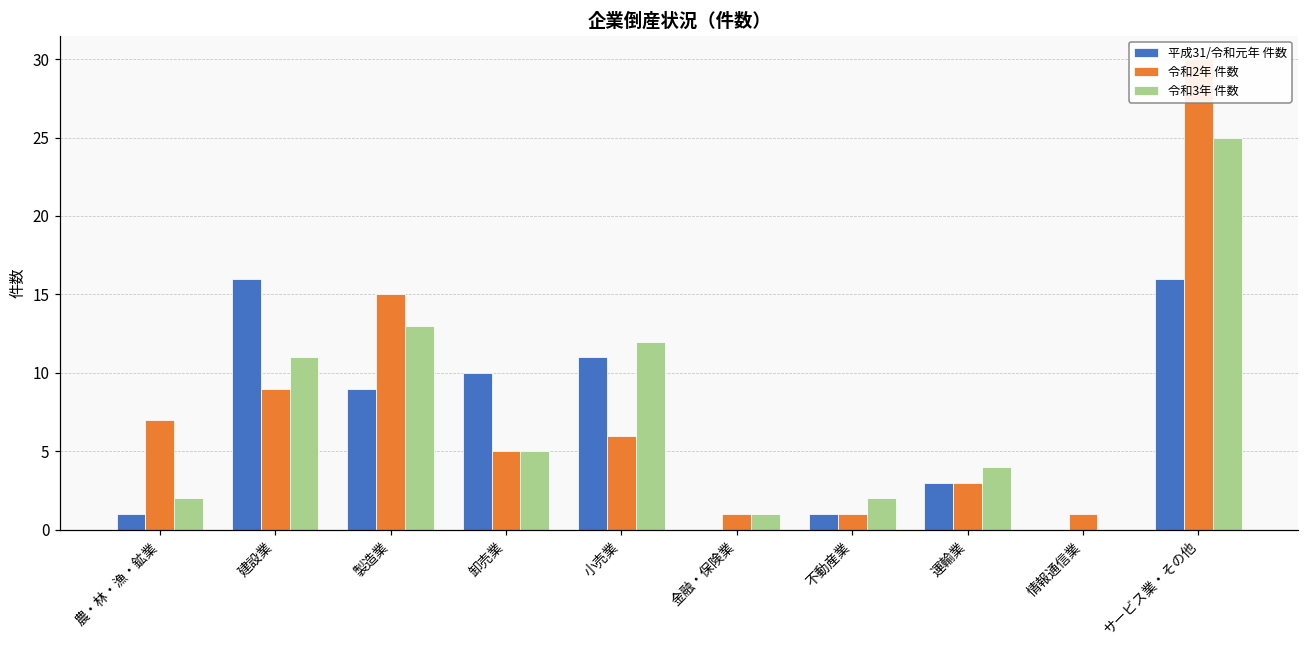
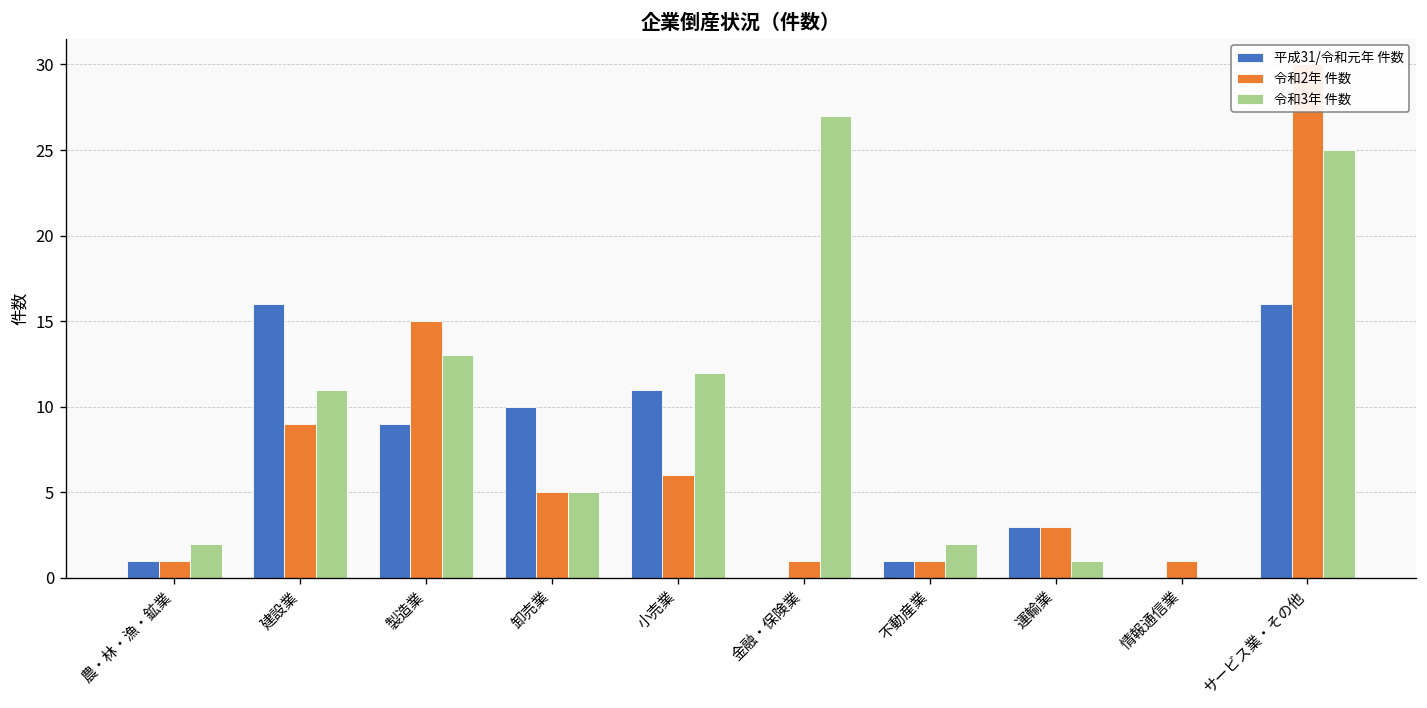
  {
    "平成31/令和元年 件数": {
      "農・林・漁・鉱業": 1,
      "建設業": 16,
      "製造業": 9,
      "卸売業": 10,
      "小売業": 11,
      "金融・保険業": 0,
      "不動産業": 1,
      "運輸業": 3,
      "情報通信業": 0,
      "サービス業・その他": 16
    },
    "令和2年 件数": {
-     "農・林・漁・鉱業": 7,
+     "農・林・漁・鉱業": 1,
      "建設業": 9,
      "製造業": 15,
      "卸売業": 5,
      "小売業": 6,
      "金融・保険業": 1,
      "不動産業": 1,
      "運輸業": 3,
      "情報通信業": 1
    },
    "令和3年 件数": {
      "農・林・漁・鉱業": 2,
      "建設業": 11,
      "製造業": 13,
      "卸売業": 5,
      "小売業": 12,
-     "金融・保険業": 1,
+     "金融・保険業": 27,
      "不動産業": 2,
-     "運輸業": 4,
+     "運輸業": 1,
      "情報通信業": 0,
      "サービス業・その他": 25
    }
  }
